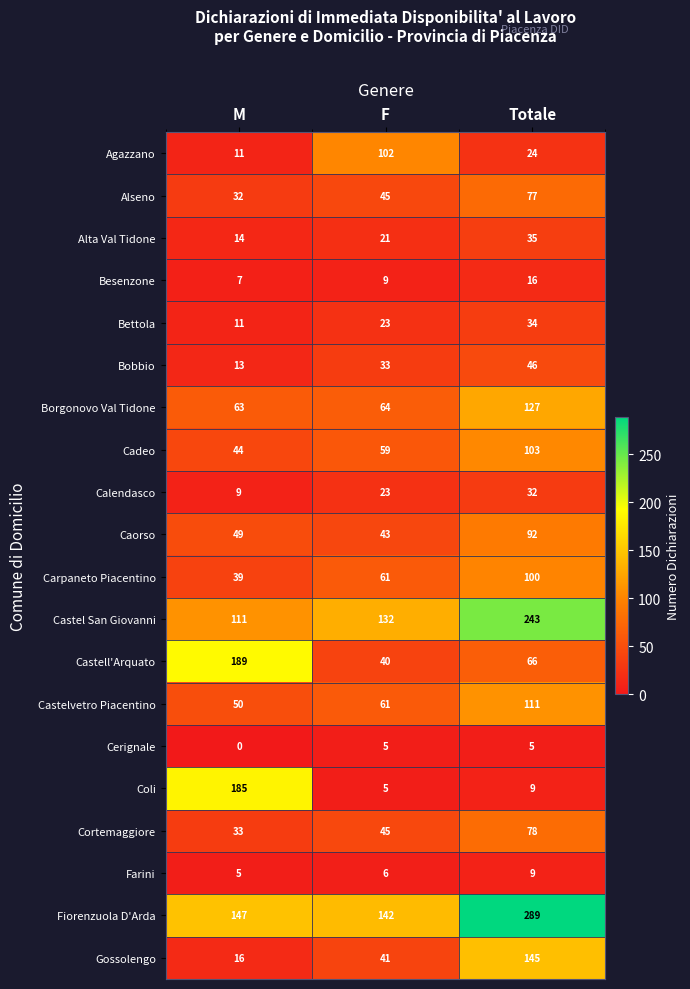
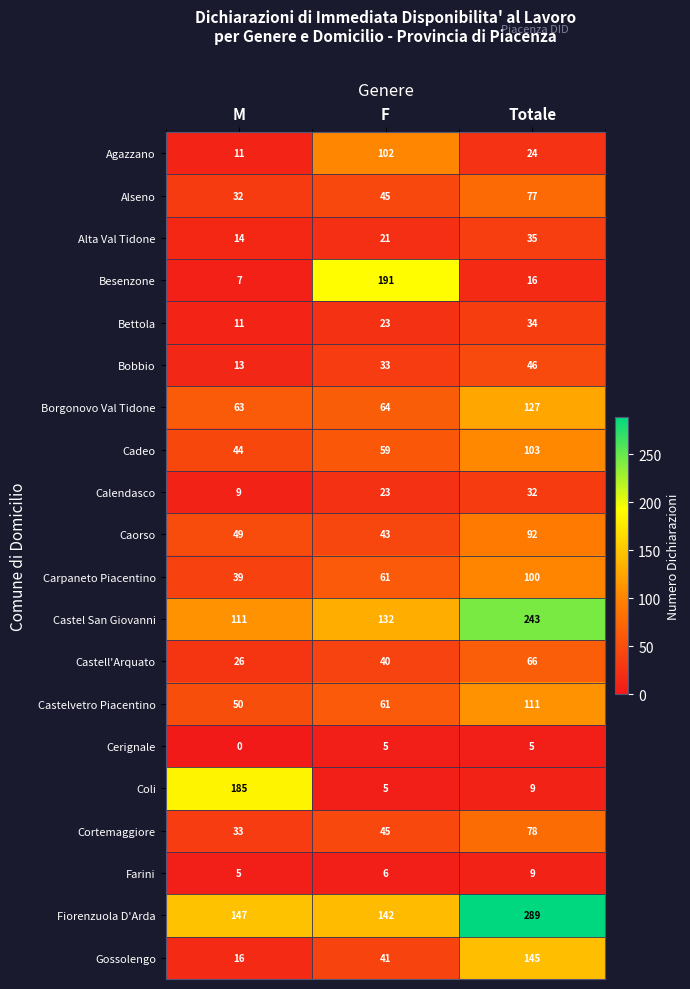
  {
    "Agazzano": {
      "M": 11,
      "F": 102,
      "Totale": 24
    },
    "Alseno": {
      "M": 32,
      "F": 45,
      "Totale": 77
    },
    "Alta Val Tidone": {
      "M": 14,
      "F": 21,
      "Totale": 35
    },
    "Besenzone": {
      "M": 7,
-     "F": 9,
+     "F": 191,
      "Totale": 16
    },
    "Bettola": {
      "M": 11,
      "F": 23,
      "Totale": 34
    },
    "Bobbio": {
      "M": 13,
      "F": 33,
      "Totale": 46
    },
    "Borgonovo Val Tidone": {
      "M": 63,
      "F": 64,
      "Totale": 127
    },
    "Cadeo": {
      "M": 44,
      "F": 59,
      "Totale": 103
    },
    "Calendasco": {
      "M": 9,
      "F": 23,
      "Totale": 32
    },
    "Caorso": {
      "M": 49,
      "F": 43,
      "Totale": 92
    },
    "Carpaneto Piacentino": {
      "M": 39,
      "F": 61,
      "Totale": 100
    },
    "Castel San Giovanni": {
      "M": 111,
      "F": 132,
      "Totale": 243
    },
    "Castell'Arquato": {
-     "M": 189,
+     "M": 26,
      "F": 40,
      "Totale": 66
    },
    "Castelvetro Piacentino": {
      "M": 50,
      "F": 61,
      "Totale": 111
    },
    "Cerignale": {
      "M": 0,
      "F": 5,
      "Totale": 5
    },
    "Coli": {
      "M": 185,
      "F": 5,
      "Totale": 9
    },
    "Cortemaggiore": {
      "M": 33,
      "F": 45,
      "Totale": 78
    },
    "Farini": {
      "M": 5,
      "F": 6,
      "Totale": 9
    },
    "Fiorenzuola D'Arda": {
      "M": 147,
      "F": 142,
      "Totale": 289
    },
    "Gossolengo": {
      "M": 16,
      "F": 41,
      "Totale": 145
    }
  }
